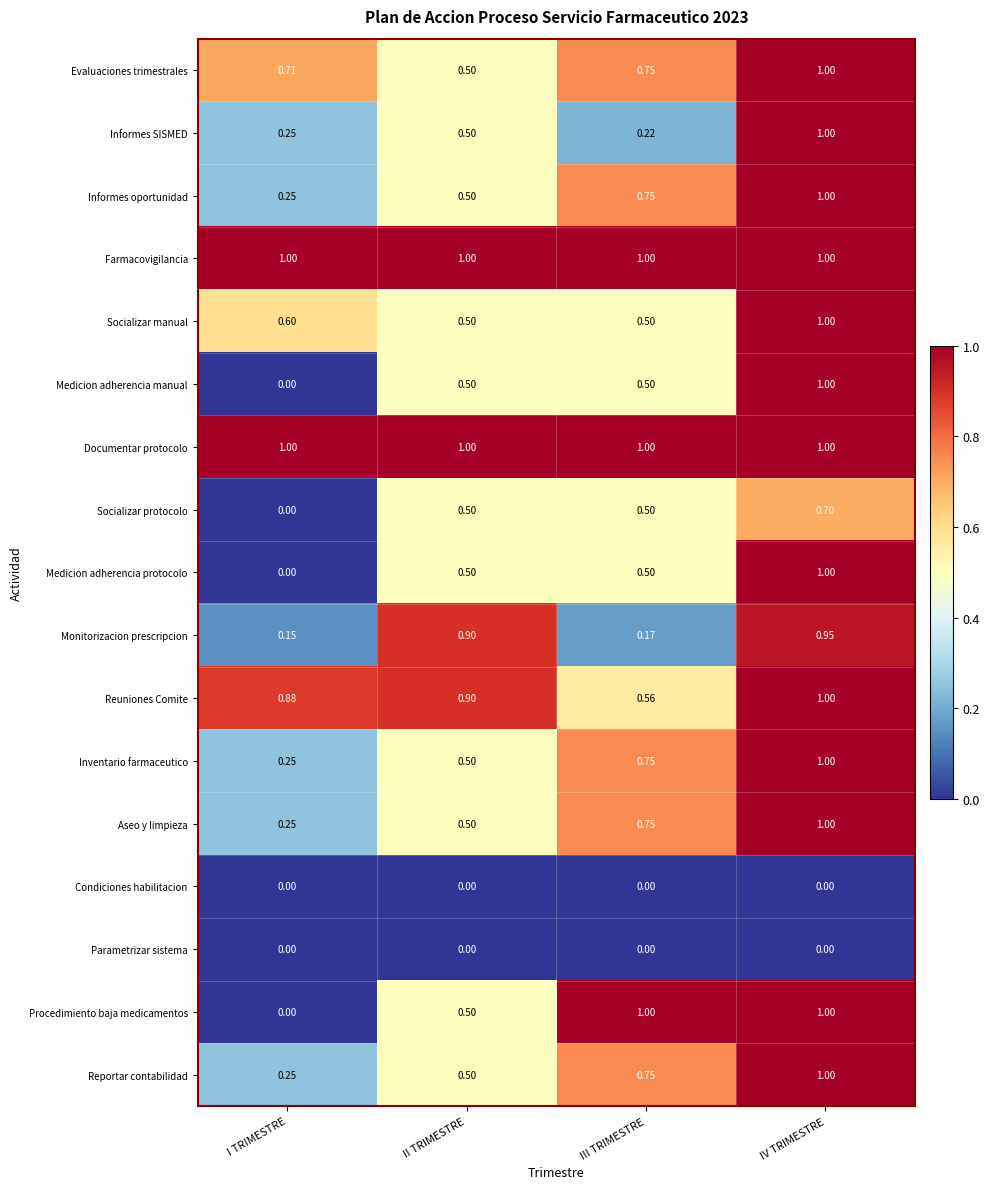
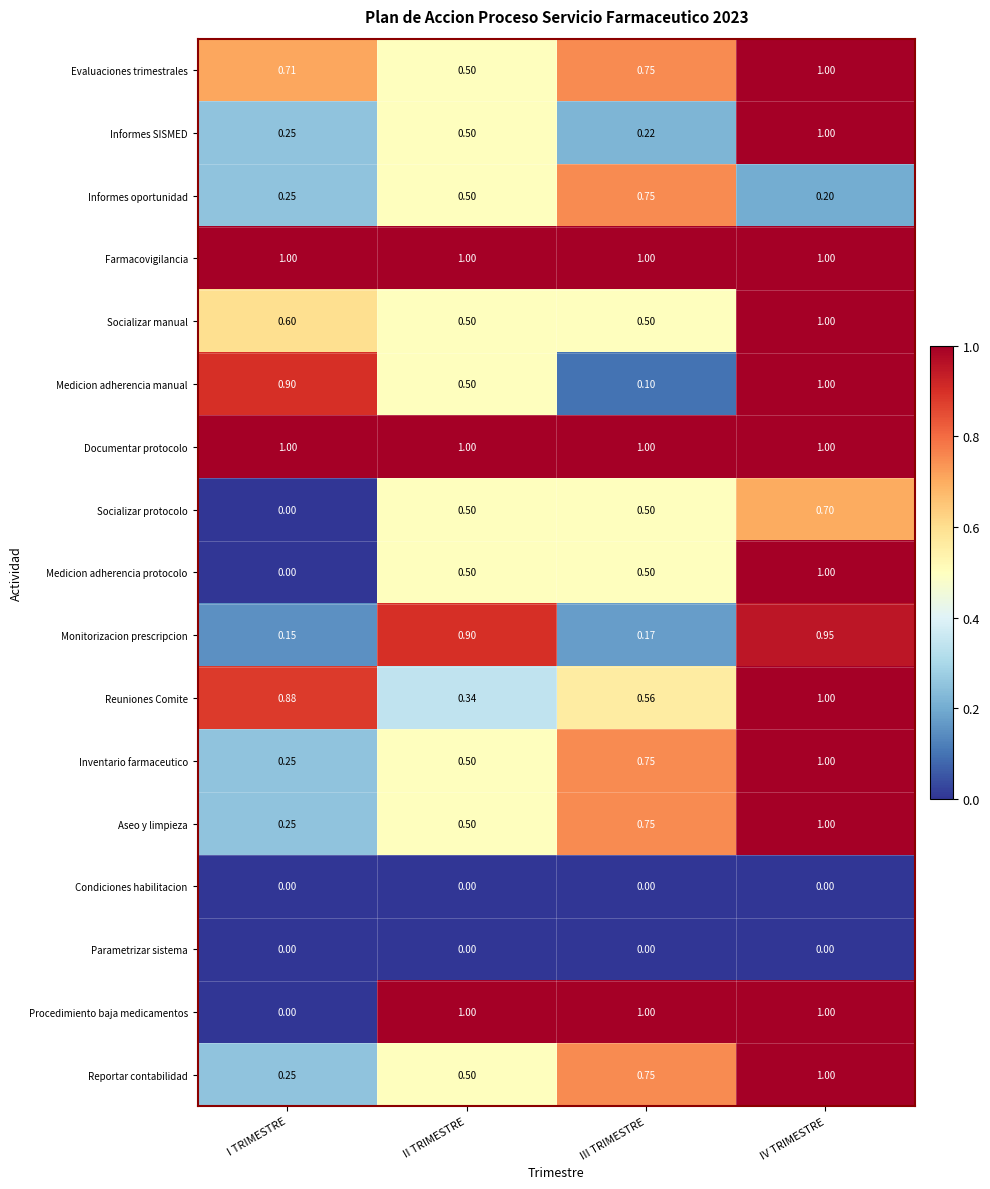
  {
    "Evaluaciones trimestrales": {
      "I TRIMESTRE": 0.71,
      "II TRIMESTRE": 0.50,
      "III TRIMESTRE": 0.75,
      "IV TRIMESTRE": 1.00
    },
    "Informes SISMED": {
      "I TRIMESTRE": 0.25,
      "II TRIMESTRE": 0.50,
      "III TRIMESTRE": 0.22,
      "IV TRIMESTRE": 1.00
    },
    "Informes oportunidad": {
      "I TRIMESTRE": 0.25,
      "II TRIMESTRE": 0.50,
      "III TRIMESTRE": 0.75,
-     "IV TRIMESTRE": 1.00
+     "IV TRIMESTRE": 0.20
    },
    "Farmacovigilancia": {
      "I TRIMESTRE": 1.00,
      "II TRIMESTRE": 1.00,
      "III TRIMESTRE": 1.00,
      "IV TRIMESTRE": 1.00
    },
    "Socializar manual": {
      "I TRIMESTRE": 0.60,
      "II TRIMESTRE": 0.50,
      "III TRIMESTRE": 0.50,
      "IV TRIMESTRE": 1.00
    },
    "Medicion adherencia manual": {
-     "I TRIMESTRE": 0.00,
+     "I TRIMESTRE": 0.90,
      "II TRIMESTRE": 0.50,
-     "III TRIMESTRE": 0.50,
+     "III TRIMESTRE": 0.10,
      "IV TRIMESTRE": 1.00
    },
    "Documentar protocolo": {
      "I TRIMESTRE": 1.00,
      "II TRIMESTRE": 1.00,
      "III TRIMESTRE": 1.00,
      "IV TRIMESTRE": 1.00
    },
    "Socializar protocolo": {
      "I TRIMESTRE": 0.00,
      "II TRIMESTRE": 0.50,
      "III TRIMESTRE": 0.50,
      "IV TRIMESTRE": 0.70
    },
    "Medicion adherencia protocolo": {
      "I TRIMESTRE": 0.00,
      "II TRIMESTRE": 0.50,
      "III TRIMESTRE": 0.50,
      "IV TRIMESTRE": 1.00
    },
    "Monitorizacion prescripcion": {
      "I TRIMESTRE": 0.15,
      "II TRIMESTRE": 0.90,
      "III TRIMESTRE": 0.17,
      "IV TRIMESTRE": 0.95
    },
    "Reuniones Comite": {
      "I TRIMESTRE": 0.88,
-     "II TRIMESTRE": 0.90,
+     "II TRIMESTRE": 0.34,
      "III TRIMESTRE": 0.56,
      "IV TRIMESTRE": 1.00
    },
    "Inventario farmaceutico": {
      "I TRIMESTRE": 0.25,
      "II TRIMESTRE": 0.50,
      "III TRIMESTRE": 0.75,
      "IV TRIMESTRE": 1.00
    },
    "Aseo y limpieza": {
      "I TRIMESTRE": 0.25,
      "II TRIMESTRE": 0.50,
      "III TRIMESTRE": 0.75,
      "IV TRIMESTRE": 1.00
    },
    "Condiciones habilitacion": {
      "I TRIMESTRE": 0.00,
      "II TRIMESTRE": 0.00,
      "III TRIMESTRE": 0.00,
      "IV TRIMESTRE": 0.00
    },
    "Parametrizar sistema": {
      "I TRIMESTRE": 0.00,
      "II TRIMESTRE": 0.00,
      "III TRIMESTRE": 0.00,
      "IV TRIMESTRE": 0.00
    },
    "Procedimiento baja medicamentos": {
      "I TRIMESTRE": 0.00,
-     "II TRIMESTRE": 0.50,
+     "II TRIMESTRE": 1.00,
      "III TRIMESTRE": 1.00,
      "IV TRIMESTRE": 1.00
    },
    "Reportar contabilidad": {
      "I TRIMESTRE": 0.25,
      "II TRIMESTRE": 0.50,
      "III TRIMESTRE": 0.75,
      "IV TRIMESTRE": 1.00
    }
  }
